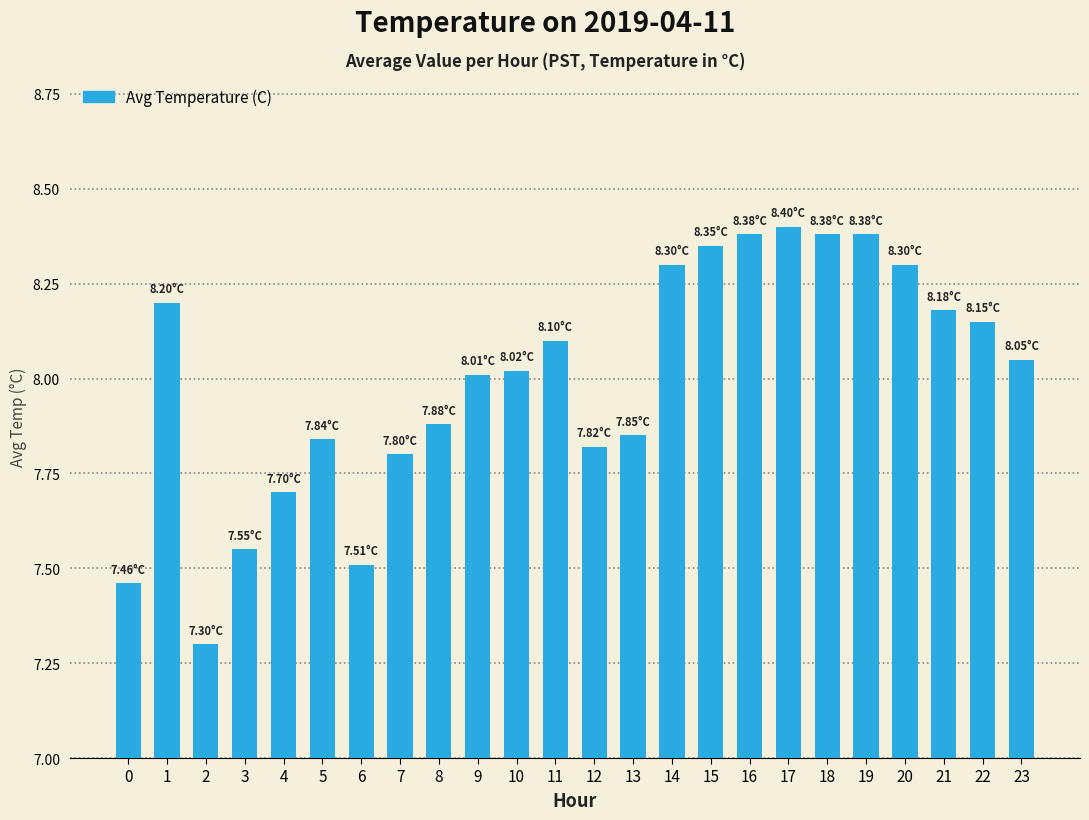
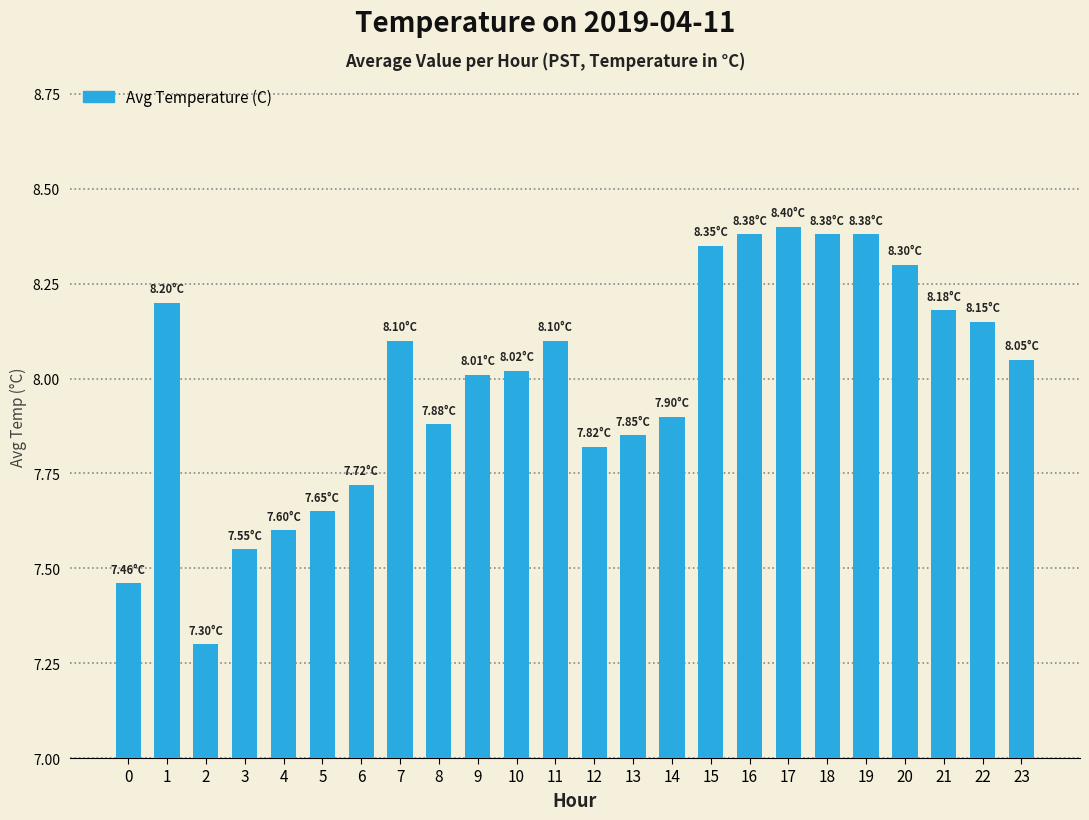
  {
    "0": "7.46°C",
    "1": "8.20°C",
    "2": "7.30°C",
    "3": "7.55°C",
-   "4": "7.70°C",
-   "5": "7.84°C",
-   "6": "7.51°C",
-   "7": "7.80°C",
+   "4": "7.60°C",
+   "5": "7.65°C",
+   "6": "7.72°C",
+   "7": "8.10°C",
    "8": "7.88°C",
    "9": "8.01°C",
    "10": "8.02°C",
    "11": "8.10°C",
    "12": "7.82°C",
    "13": "7.85°C",
-   "14": "8.30°C",
+   "14": "7.90°C",
    "15": "8.35°C",
    "16": "8.38°C",
    "17": "8.40°C",
    "18": "8.38°C",
    "19": "8.38°C",
    "20": "8.30°C",
    "21": "8.18°C",
    "22": "8.15°C",
    "23": "8.05°C"
  }
